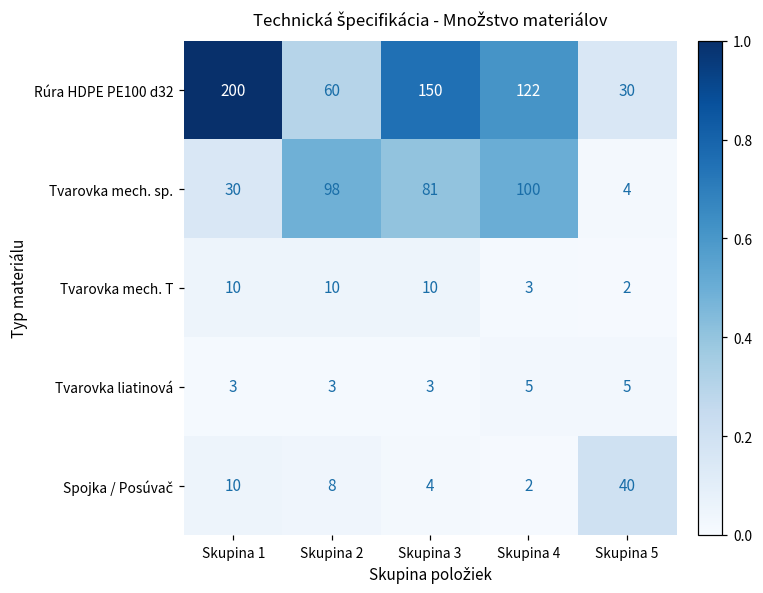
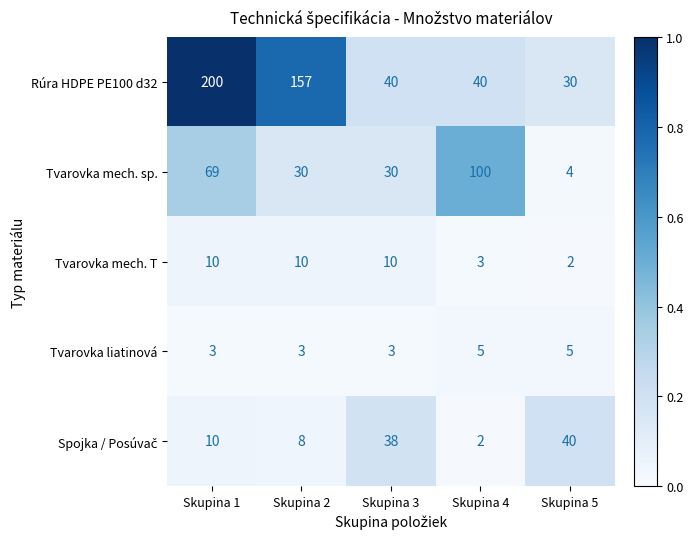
  {
    "Rúra HDPE PE100 d32": {
      "Skupina 1": 200,
-     "Skupina 2": 60,
-     "Skupina 3": 150,
-     "Skupina 4": 122,
+     "Skupina 2": 157,
+     "Skupina 3": 40,
+     "Skupina 4": 40,
      "Skupina 5": 30
    },
    "Tvarovka mech. sp.": {
-     "Skupina 1": 30,
-     "Skupina 2": 98,
-     "Skupina 3": 81,
+     "Skupina 1": 69,
+     "Skupina 2": 30,
+     "Skupina 3": 30,
      "Skupina 4": 100,
      "Skupina 5": 4
    },
    "Tvarovka mech. T": {
      "Skupina 1": 10,
      "Skupina 2": 10,
      "Skupina 3": 10,
      "Skupina 4": 3,
      "Skupina 5": 2
    },
    "Tvarovka liatinová": {
      "Skupina 1": 3,
      "Skupina 2": 3,
      "Skupina 3": 3,
      "Skupina 4": 5,
      "Skupina 5": 5
    },
    "Spojka / Posúvač": {
      "Skupina 1": 10,
      "Skupina 2": 8,
-     "Skupina 3": 4,
+     "Skupina 3": 38,
      "Skupina 4": 2,
      "Skupina 5": 40
    }
  }
